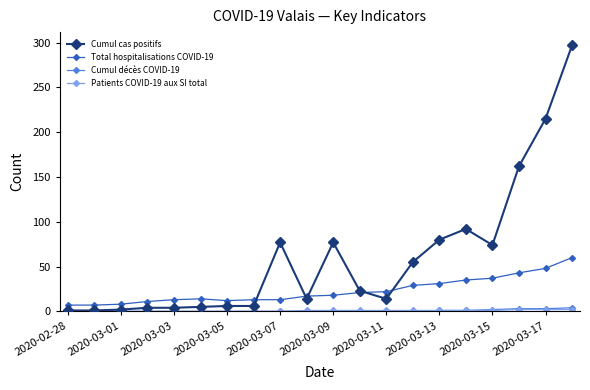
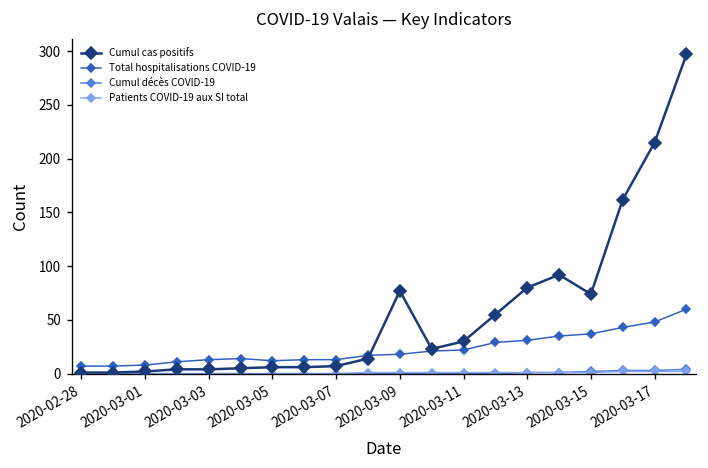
  {
    "Cumul cas positifs": {
      "2020-03-03": 0,
      "2020-03-05": 10,
-     "2020-03-07": 80,
+     "2020-03-07": 10,
      "2020-03-09": 80,
-     "2020-03-11": 10,
+     "2020-03-11": 30,
      "2020-03-13": 80,
      "2020-03-15": 70,
      "2020-03-17": 220
    }
  }
